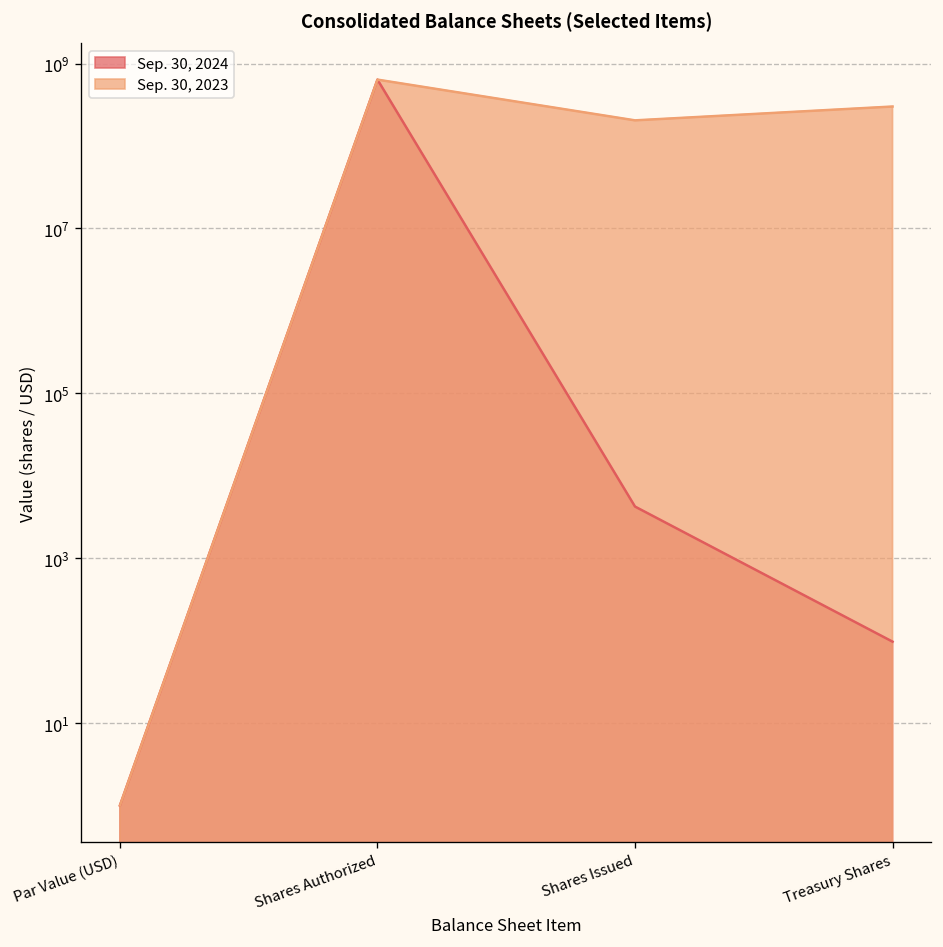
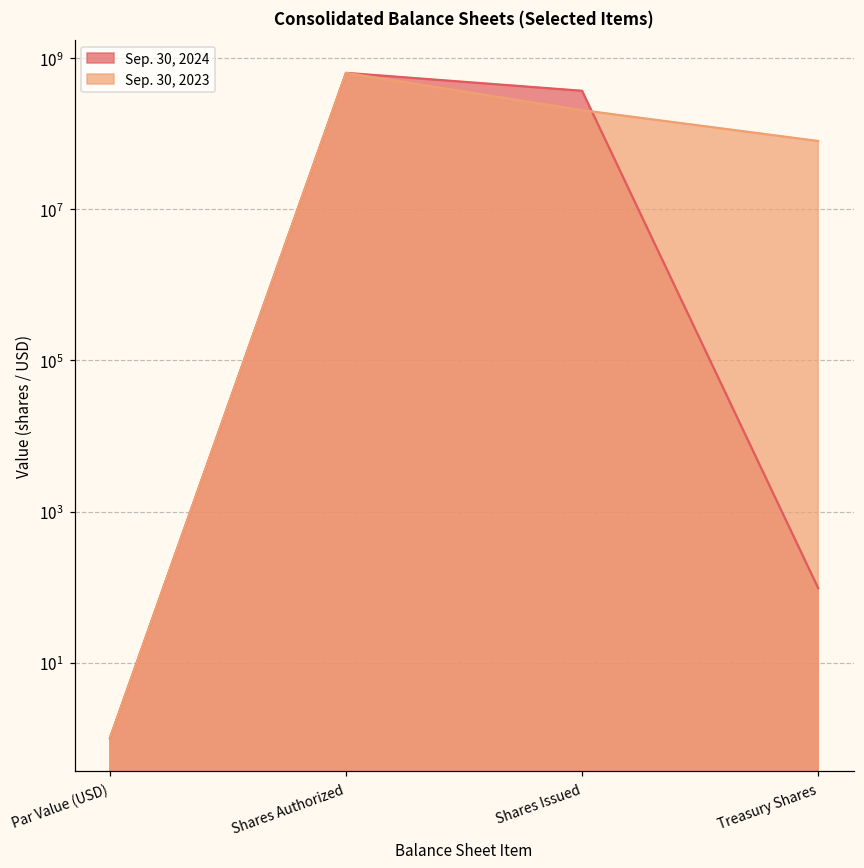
  {
    "Sep. 30, 2024": {
-     "Shares Issued": 4000,
+     "Shares Issued": 400000000,
      "Treasury Shares": 100
    },
    "Sep. 30, 2023": {
      "Shares Issued": 210000000,
-     "Treasury Shares": 300000000
+     "Treasury Shares": 80000000
    }
  }
